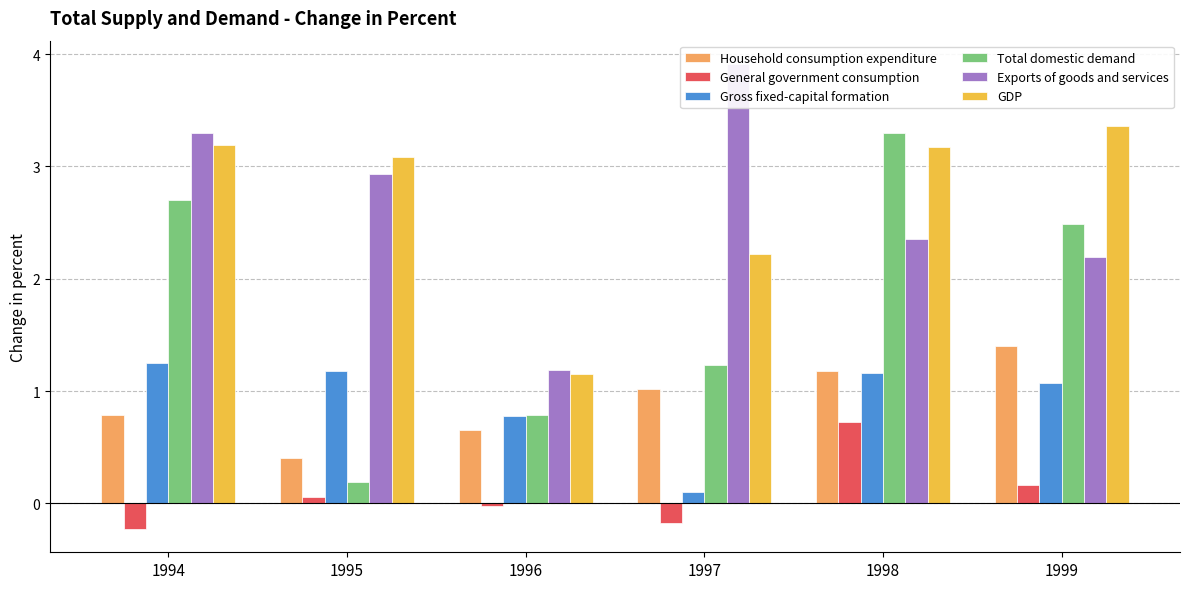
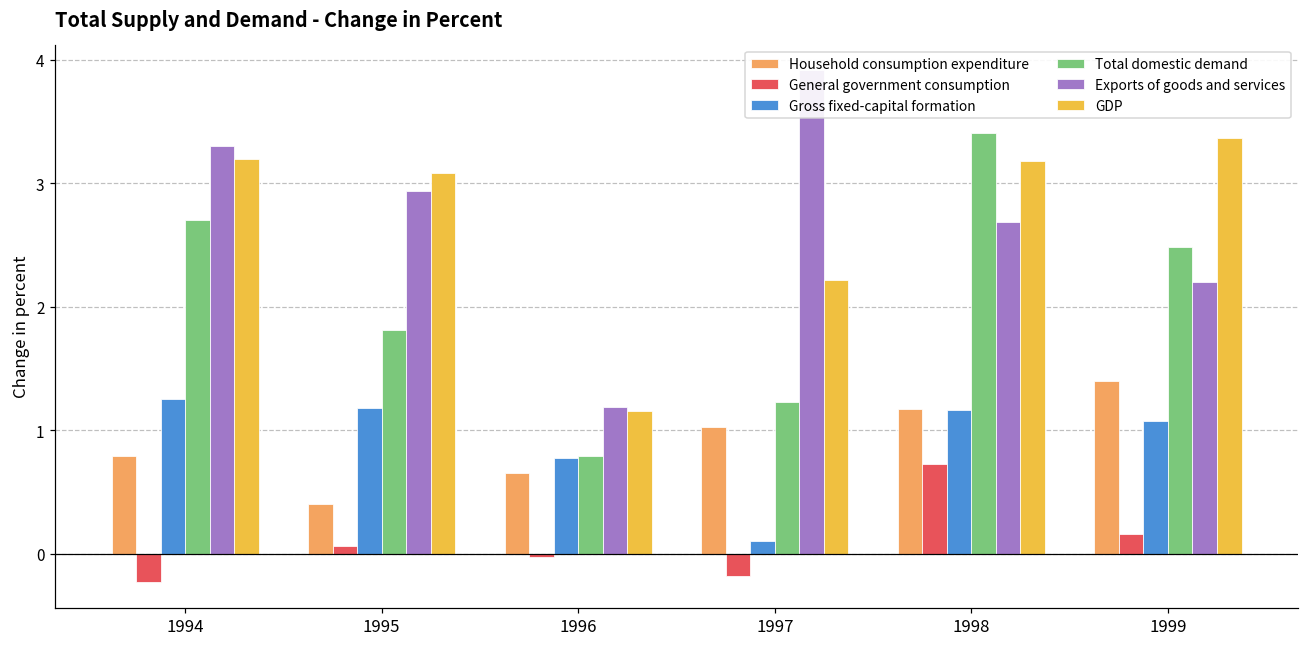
  {
    "General government consumption": {
      "1994": -0.23,
      "1995": 0.06,
      "1996": -0.02,
      "1997": -0.18,
      "1998": 0.72,
      "1999": 0.16
    },
    "Gross fixed-capital formation": {
      "1994": 1.25,
      "1995": 1.18,
      "1996": 0.78,
      "1997": 0.10,
      "1998": 1.16,
      "1999": 1.07
    },
    "Total domestic demand": {
      "1994": 2.70,
-     "1995": 0.19,
+     "1995": 1.81,
      "1996": 0.79,
      "1997": 1.23,
-     "1998": 3.30,
+     "1998": 3.41,
      "1999": 2.48
    },
    "Exports of goods and services": {
      "1994": 3.30,
      "1995": 2.94,
      "1996": 1.19,
-     "1998": 2.36,
+     "1998": 2.69,
      "1999": 2.20
    }
  }
